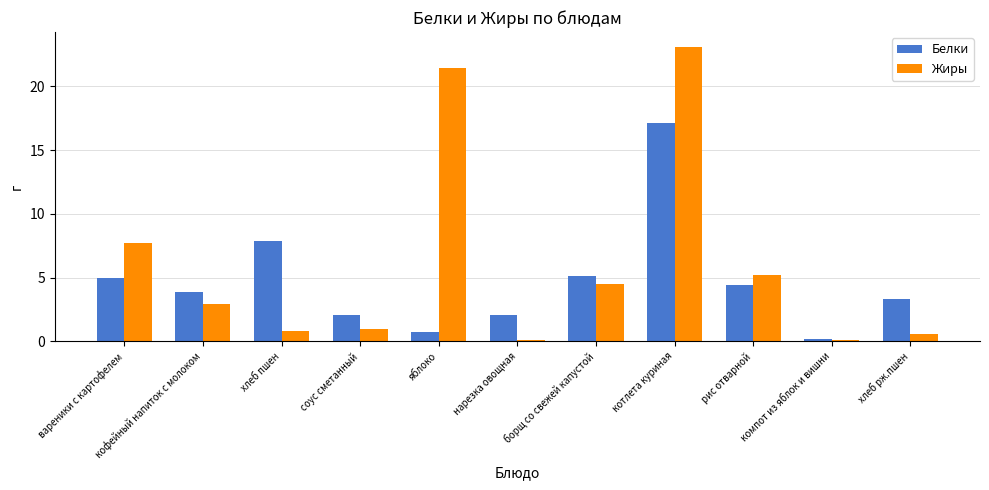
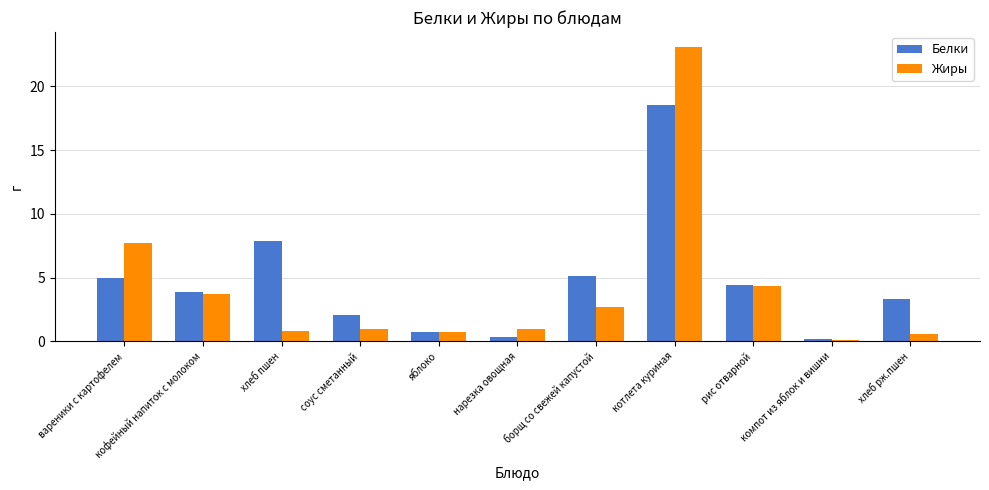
  {
    "Белки": {
      "вареники с картофелем": 5.0,
      "кофейный напиток с молоком": 3.9,
      "хлеб пшен": 7.9,
      "соус сметанный": 2.1,
      "яблоко": 0.8,
-     "нарезка овощная": 2.1,
+     "нарезка овощная": 0.3,
      "борщ со свежей капустой": 5.1,
-     "котлета куриная": 17.1,
+     "котлета куриная": 18.5,
      "рис отварной": 4.4,
      "компот из яблок и вишни": 0.2,
      "хлеб рж.пшен": 3.3
    },
    "Жиры": {
      "вареники с картофелем": 7.7,
-     "кофейный напиток с молоком": 2.9,
+     "кофейный напиток с молоком": 3.7,
      "хлеб пшен": 0.8,
      "соус сметанный": 1.0,
-     "яблоко": 21.4,
-     "нарезка овощная": 0.1,
-     "борщ со свежей капустой": 4.5,
+     "яблоко": 0.8,
+     "нарезка овощная": 1.0,
+     "борщ со свежей капустой": 2.7,
      "котлета куриная": 23.1,
-     "рис отварной": 5.2,
+     "рис отварной": 4.3,
      "хлеб рж.пшен": 0.6
    }
  }
